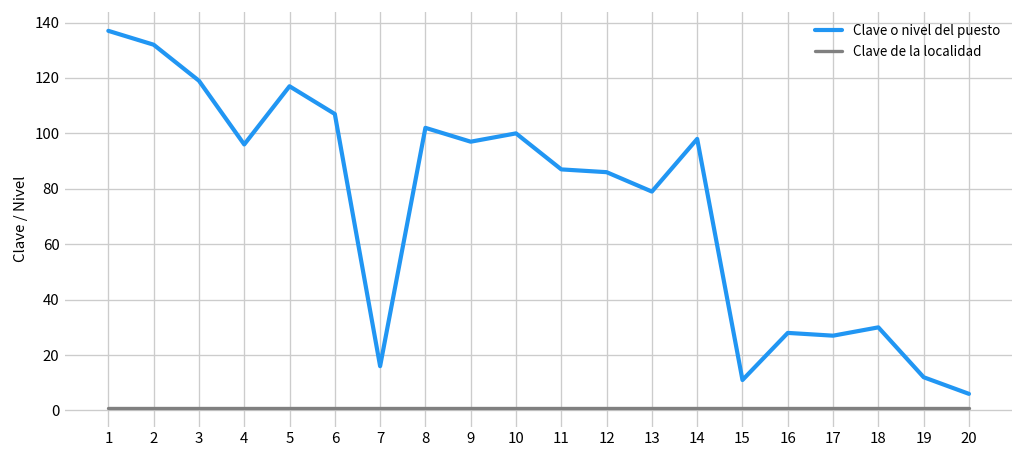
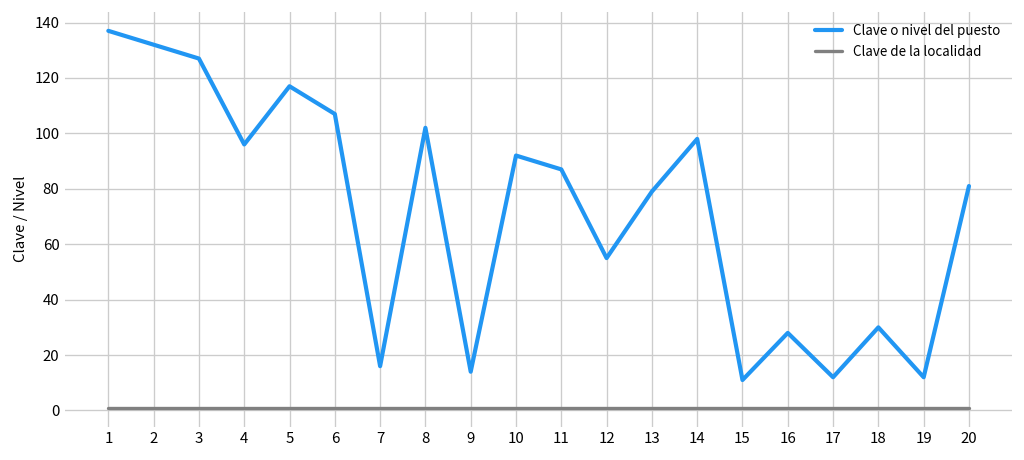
  {
    "Clave o nivel del puesto": {
      "1": 137,
      "2": 132,
-     "3": 119,
+     "3": 127,
      "4": 96,
      "5": 117,
      "6": 107,
      "7": 16,
      "8": 102,
-     "9": 97,
-     "10": 100,
+     "9": 14,
+     "10": 92,
      "11": 87,
-     "12": 86,
+     "12": 55,
      "13": 79,
      "14": 98,
      "15": 11,
      "16": 28,
-     "17": 27,
+     "17": 12,
      "18": 30,
      "19": 12,
-     "20": 6
+     "20": 81
    },
    "Clave de la localidad": {
      "1": 1,
      "2": 1,
      "3": 1,
      "4": 1,
      "5": 1,
      "6": 1,
      "7": 1,
      "8": 1,
      "9": 1,
      "10": 1,
      "11": 1,
      "12": 1,
      "13": 1,
      "14": 1,
      "15": 1,
      "16": 1,
      "17": 1,
      "18": 1,
      "19": 1,
      "20": 1
    }
  }
